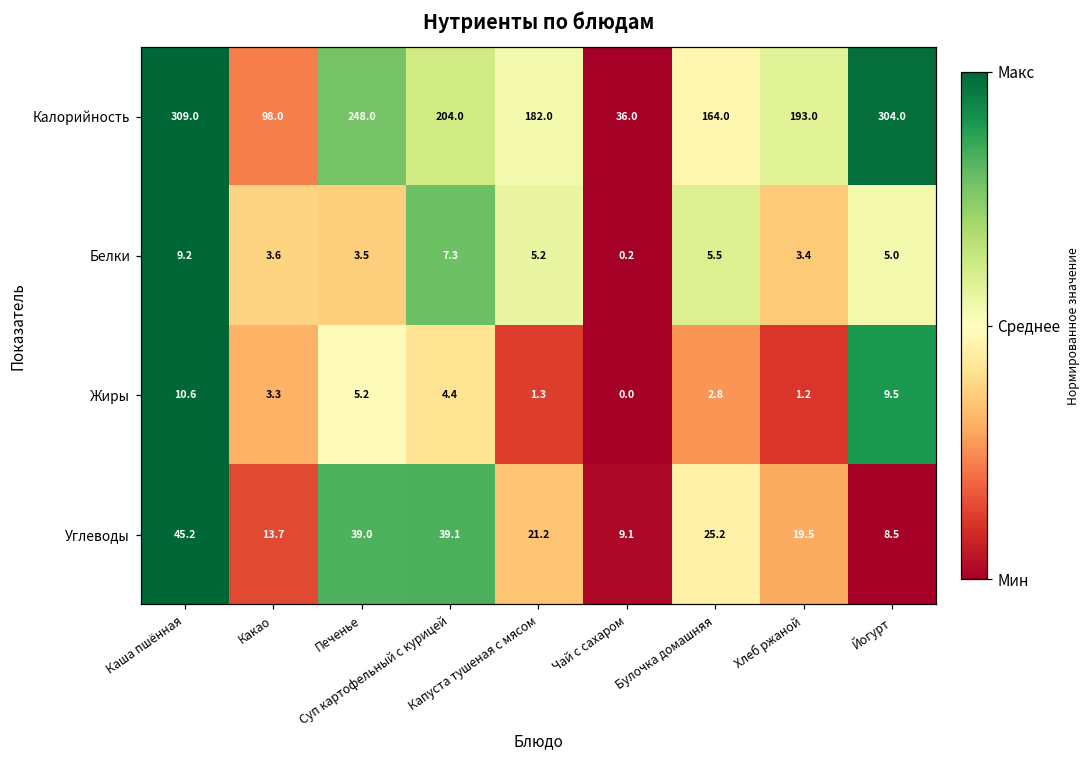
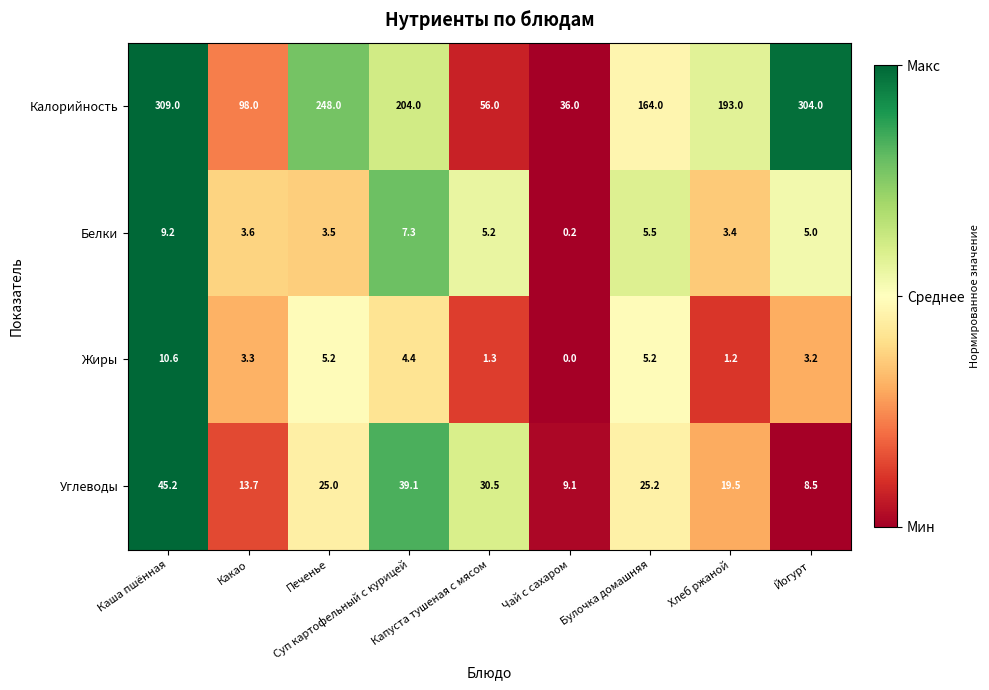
  {
    "Калорийность": {
      "Каша пшённая": 309.0,
      "Какао": 98.0,
      "Печенье": 248.0,
      "Суп картофельный с курицей": 204.0,
-     "Капуста тушеная с мясом": 182.0,
+     "Капуста тушеная с мясом": 56.0,
      "Чай с сахаром": 36.0,
      "Булочка домашняя": 164.0,
      "Хлеб ржаной": 193.0,
      "Йогурт": 304.0
    },
    "Белки": {
      "Каша пшённая": 9.2,
      "Какао": 3.6,
      "Печенье": 3.5,
      "Суп картофельный с курицей": 7.3,
      "Капуста тушеная с мясом": 5.2,
      "Чай с сахаром": 0.2,
      "Булочка домашняя": 5.5,
      "Хлеб ржаной": 3.4,
      "Йогурт": 5.0
    },
    "Жиры": {
      "Каша пшённая": 10.6,
      "Какао": 3.3,
      "Печенье": 5.2,
      "Суп картофельный с курицей": 4.4,
      "Капуста тушеная с мясом": 1.3,
      "Чай с сахаром": 0.0,
-     "Булочка домашняя": 2.8,
+     "Булочка домашняя": 5.2,
      "Хлеб ржаной": 1.2,
-     "Йогурт": 9.5
+     "Йогурт": 3.2
    },
    "Углеводы": {
      "Каша пшённая": 45.2,
      "Какао": 13.7,
-     "Печенье": 39.0,
+     "Печенье": 25.0,
      "Суп картофельный с курицей": 39.1,
-     "Капуста тушеная с мясом": 21.2,
+     "Капуста тушеная с мясом": 30.5,
      "Чай с сахаром": 9.1,
      "Булочка домашняя": 25.2,
      "Хлеб ржаной": 19.5,
      "Йогурт": 8.5
    }
  }
